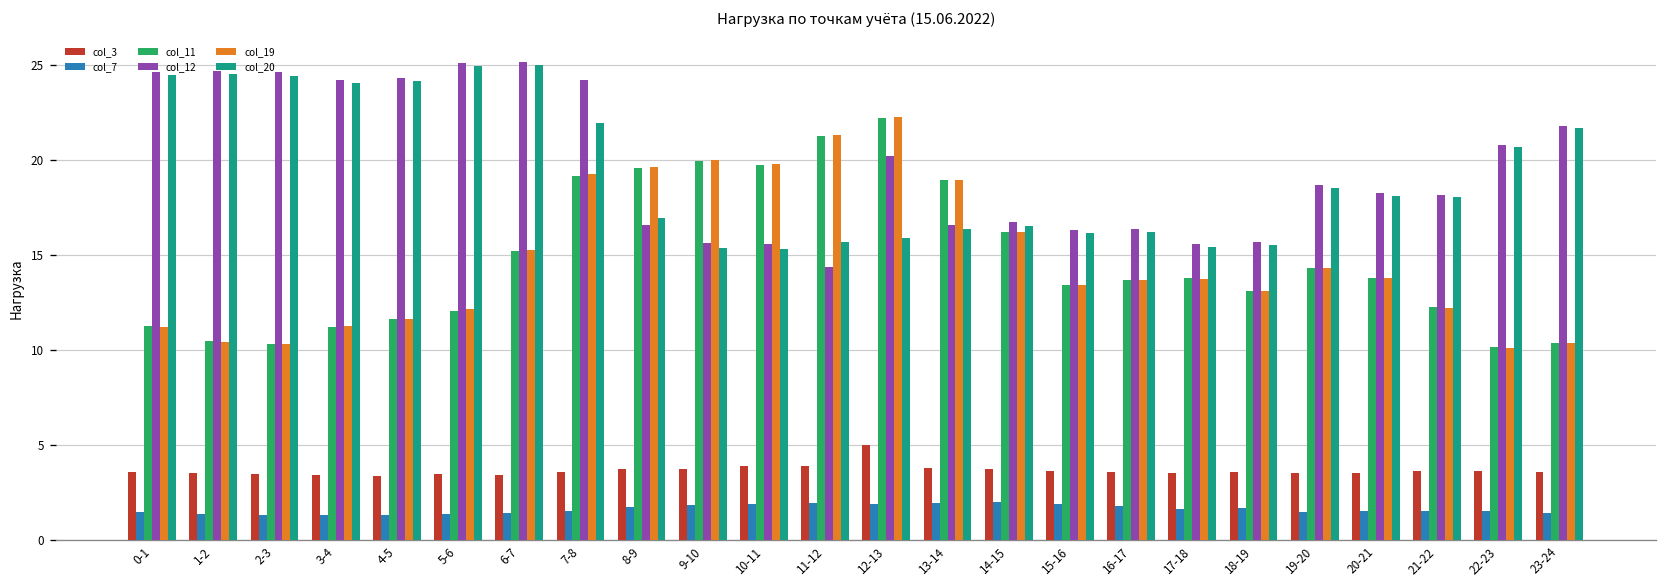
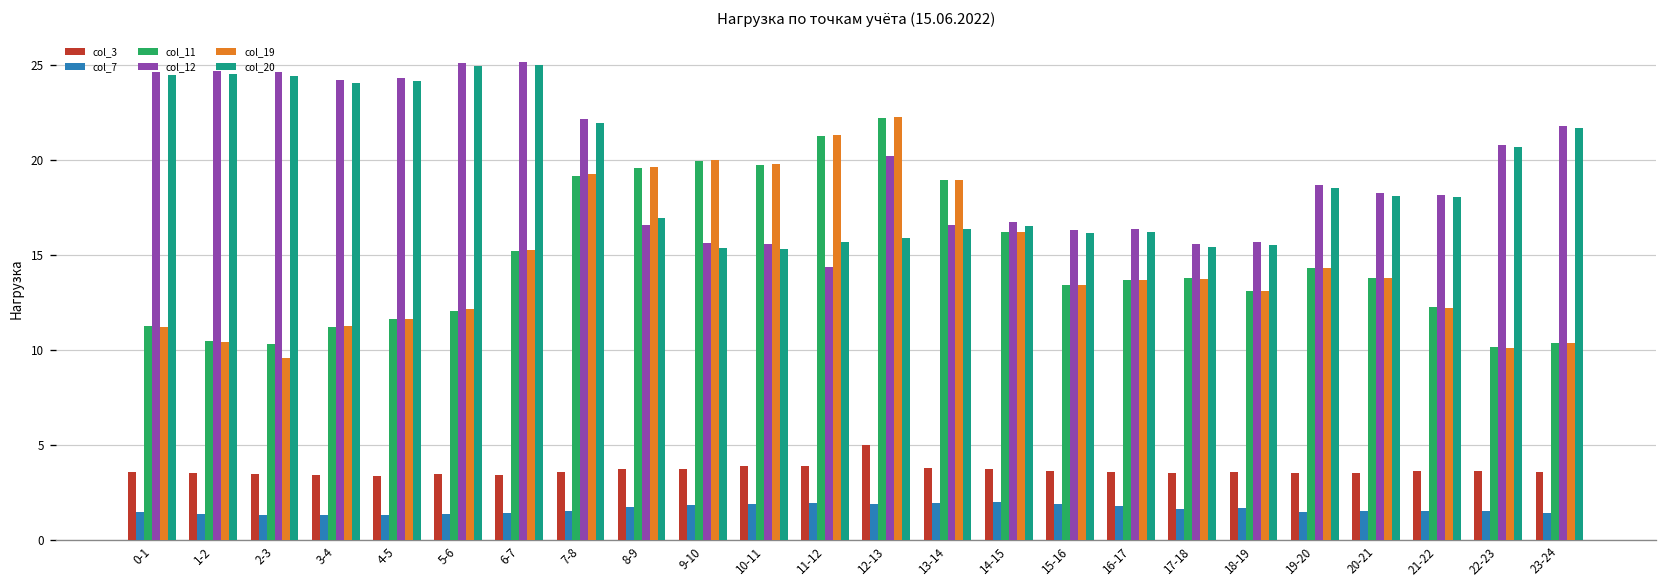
  {
    "col_3": {
      "0-1": 3.6,
      "1-2": 3.6,
      "2-3": 3.5,
      "3-4": 3.4,
      "4-5": 3.4,
      "5-6": 3.5,
      "6-7": 3.4,
      "7-8": 3.6,
      "8-9": 3.7,
      "9-10": 3.8,
      "10-11": 3.9,
      "11-12": 3.9,
      "12-13": 5.0,
      "13-14": 3.8,
      "14-15": 3.7,
      "15-16": 3.7,
      "16-17": 3.6,
      "17-18": 3.5,
      "18-19": 3.6,
      "19-20": 3.5,
      "20-21": 3.6,
      "21-22": 3.7,
      "22-23": 3.6,
      "23-24": 3.6
    },
    "col_7": {
      "0-1": 1.5,
      "1-2": 1.4,
      "2-3": 1.3,
      "3-4": 1.3,
      "4-5": 1.3,
      "5-6": 1.4,
      "6-7": 1.5,
      "7-8": 1.5,
      "8-9": 1.7,
      "9-10": 1.9,
      "10-11": 1.9,
      "11-12": 2.0,
      "12-13": 1.9,
      "13-14": 2.0,
      "14-15": 2.0,
      "15-16": 1.9,
      "16-17": 1.8,
      "17-18": 1.7,
      "18-19": 1.7,
      "19-20": 1.5,
      "20-21": 1.5,
      "21-22": 1.5,
      "22-23": 1.6,
      "23-24": 1.4
    },
    "col_12": {
      "0-1": 24.7,
      "1-2": 24.7,
      "2-3": 24.6,
      "3-4": 24.2,
      "4-5": 24.3,
      "5-6": 25.1,
      "6-7": 25.2,
-     "7-8": 24.2,
+     "7-8": 22.2,
      "8-9": 16.6,
      "9-10": 15.6,
      "10-11": 15.6,
      "11-12": 14.4,
      "12-13": 20.2,
      "13-14": 16.6,
      "14-15": 16.7,
      "15-16": 16.3,
      "16-17": 16.4,
      "17-18": 15.6,
      "18-19": 15.7,
      "19-20": 18.7,
      "20-21": 18.3,
      "21-22": 18.2,
      "22-23": 20.8,
      "23-24": 21.8
    },
    "col_19": {
      "0-1": 11.2,
      "1-2": 10.4,
-     "2-3": 10.3,
+     "2-3": 9.6,
      "3-4": 11.3,
      "4-5": 11.6,
      "5-6": 12.1,
      "6-7": 15.3,
      "7-8": 19.2,
      "8-9": 19.6,
      "9-10": 20.0,
      "10-11": 19.8,
      "11-12": 21.3,
      "12-13": 22.3,
      "13-14": 19.0,
      "14-15": 16.2,
      "15-16": 13.4,
      "16-17": 13.7,
      "17-18": 13.8,
      "18-19": 13.1,
      "19-20": 14.3,
      "20-21": 13.8,
      "21-22": 12.2,
      "22-23": 10.1,
      "23-24": 10.4
    }
  }
